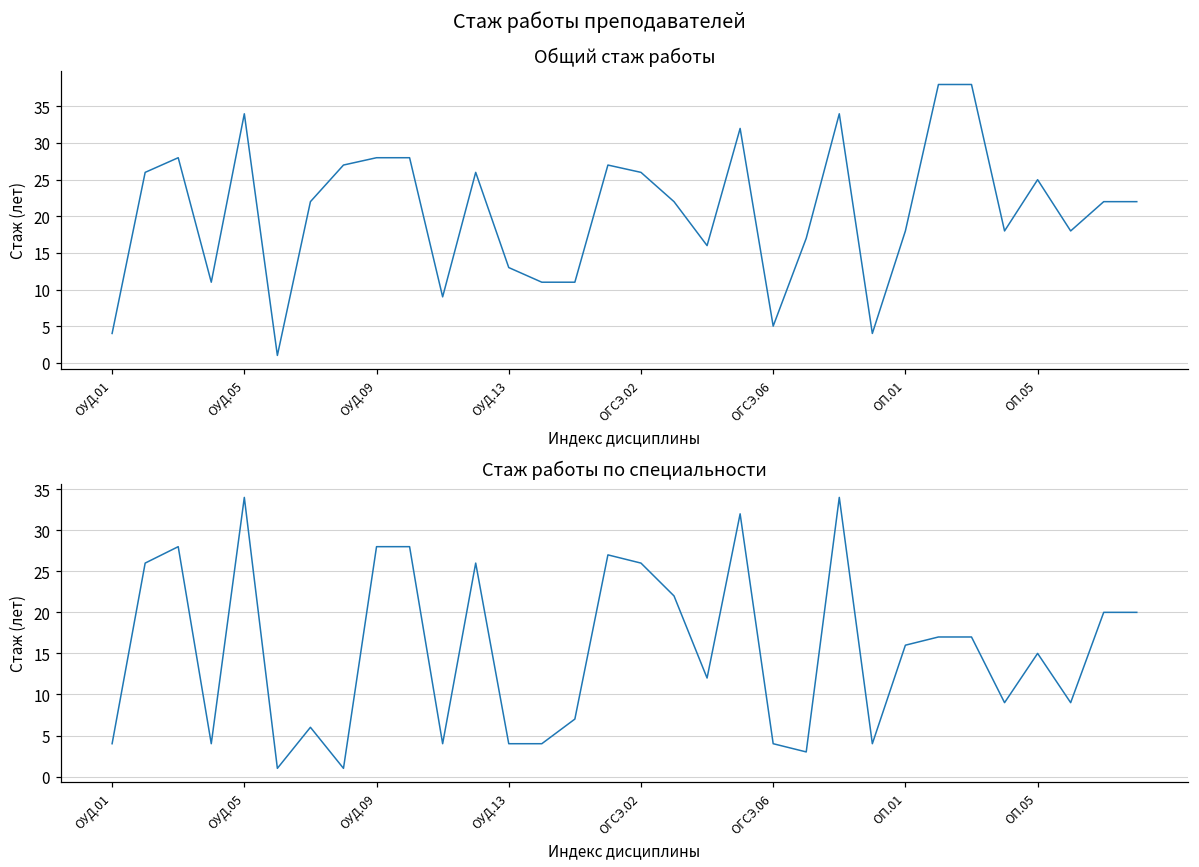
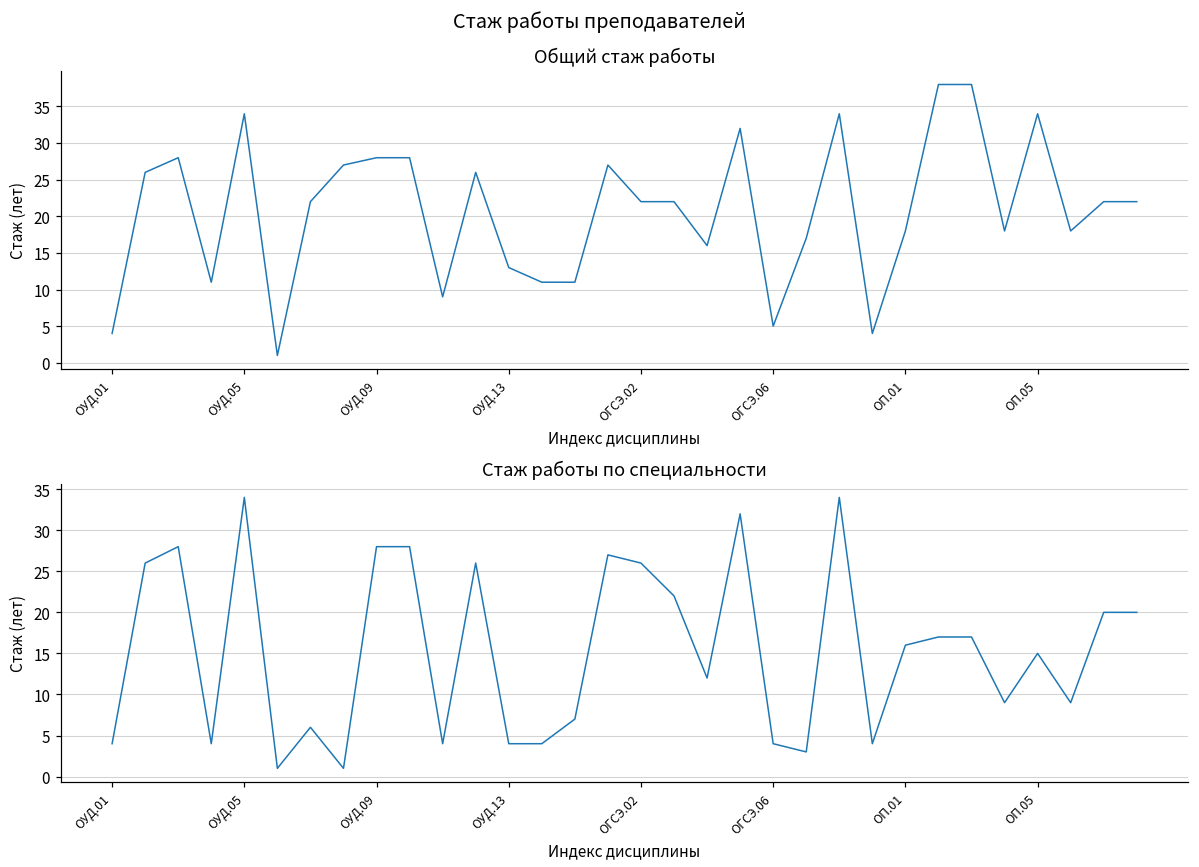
  {
    "Общий стаж работы": {
      "ОУД.01": 4,
      "ОУД.05": 34,
      "ОУД.09": 28,
      "ОУД.13": 13,
-     "ОГСЭ.02": 26,
+     "ОГСЭ.02": 22,
      "ОГСЭ.06": 5,
      "ОП.01": 18,
-     "ОП.05": 25
+     "ОП.05": 34
    },
    "Стаж работы по специальности": {
      "ОУД.01": 4,
      "ОУД.05": 34,
      "ОУД.09": 28,
      "ОУД.13": 4,
      "ОГСЭ.02": 26,
      "ОГСЭ.06": 4,
      "ОП.01": 16,
      "ОП.05": 15
    }
  }
